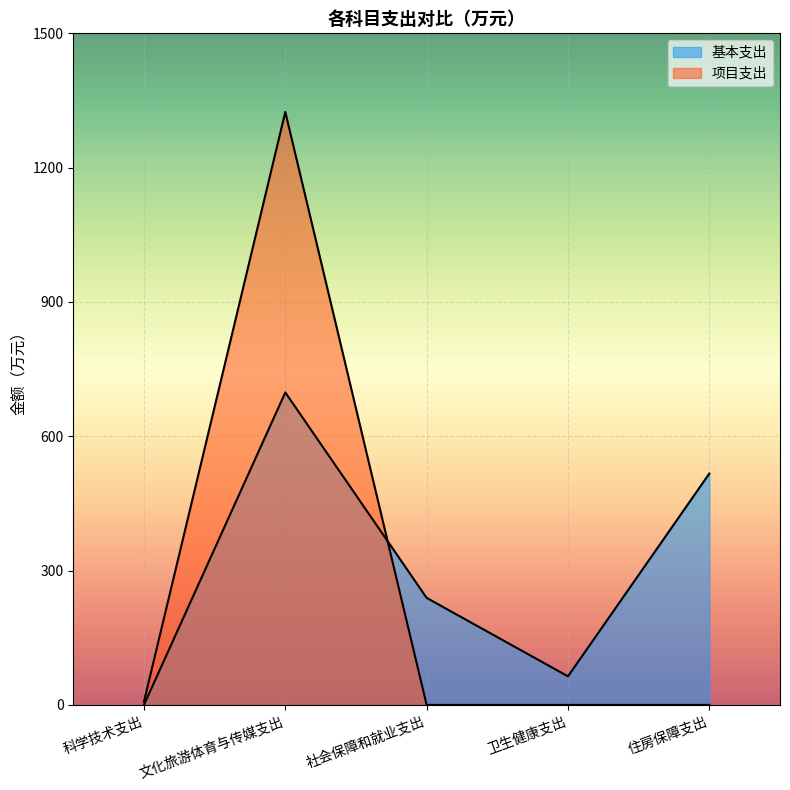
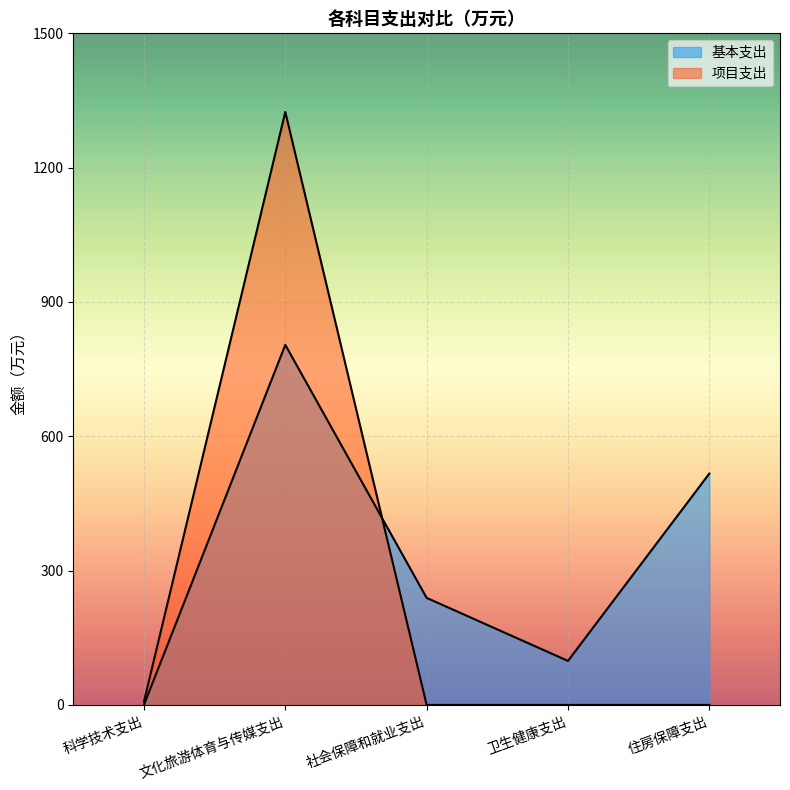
  {
    "基本支出": {
      "科学技术支出": 0,
-     "文化旅游体育与传媒支出": 700,
+     "文化旅游体育与传媒支出": 800,
      "社会保障和就业支出": 240,
-     "卫生健康支出": 60,
+     "卫生健康支出": 100,
      "住房保障支出": 520
    },
    "项目支出": {
      "科学技术支出": 10,
      "文化旅游体育与传媒支出": 1320,
      "社会保障和就业支出": 0,
      "卫生健康支出": 0,
      "住房保障支出": 0
    }
  }
